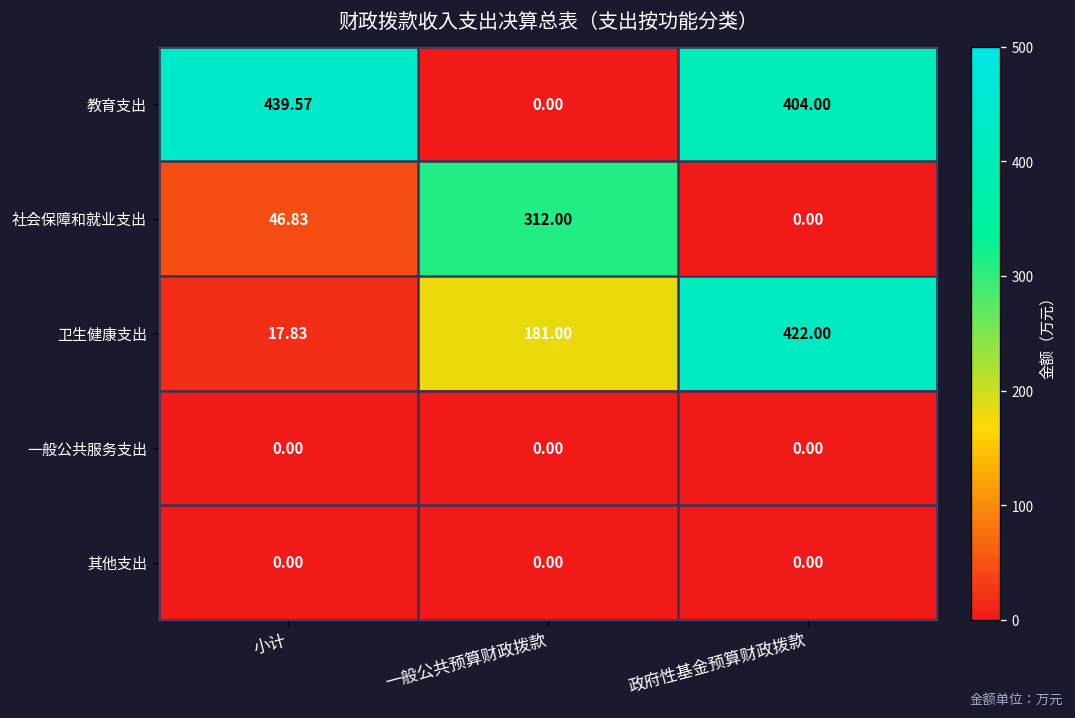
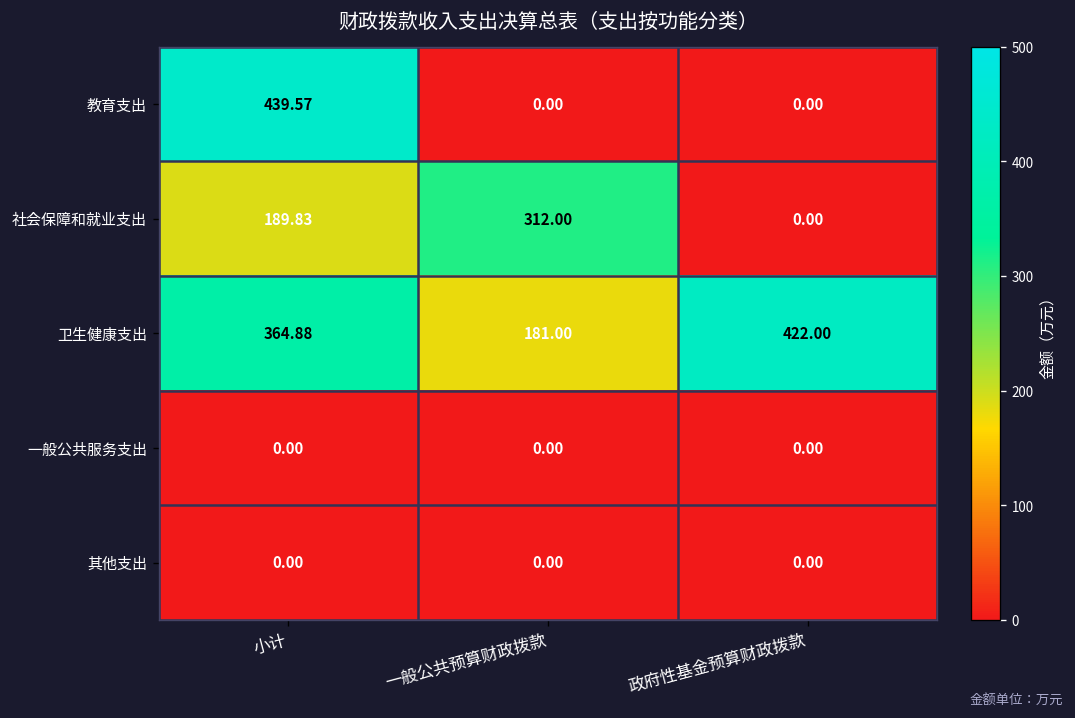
  {
    "教育支出": {
      "小计": 439.57,
      "一般公共预算财政拨款": 0.00,
-     "政府性基金预算财政拨款": 404.00
+     "政府性基金预算财政拨款": 0.00
    },
    "社会保障和就业支出": {
-     "小计": 46.83,
+     "小计": 189.83,
      "一般公共预算财政拨款": 312.00,
      "政府性基金预算财政拨款": 0.00
    },
    "卫生健康支出": {
-     "小计": 17.83,
+     "小计": 364.88,
      "一般公共预算财政拨款": 181.00,
      "政府性基金预算财政拨款": 422.00
    },
    "一般公共服务支出": {
      "小计": 0.00,
      "一般公共预算财政拨款": 0.00,
      "政府性基金预算财政拨款": 0.00
    },
    "其他支出": {
      "小计": 0.00,
      "一般公共预算财政拨款": 0.00,
      "政府性基金预算财政拨款": 0.00
    }
  }
